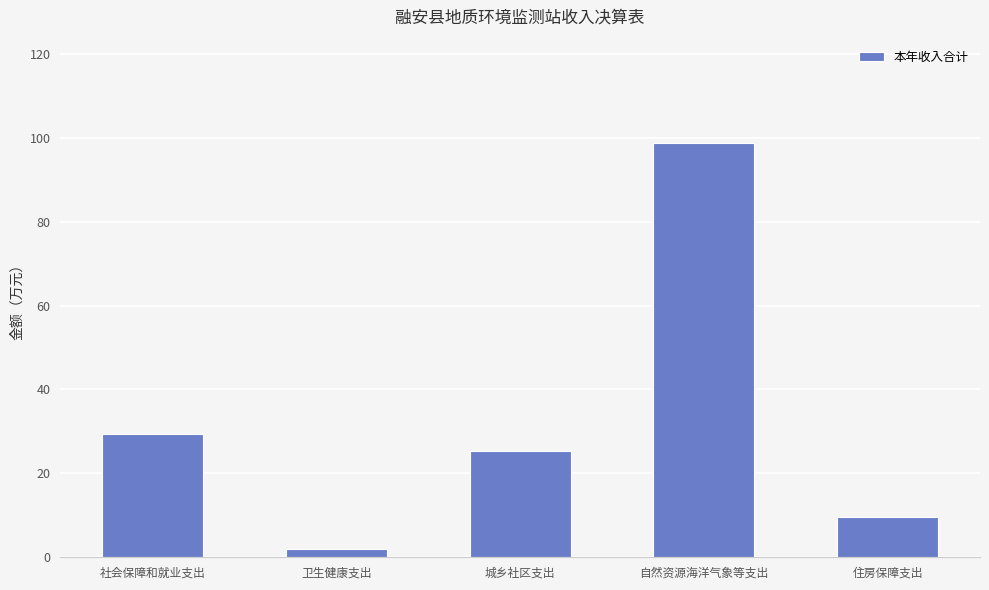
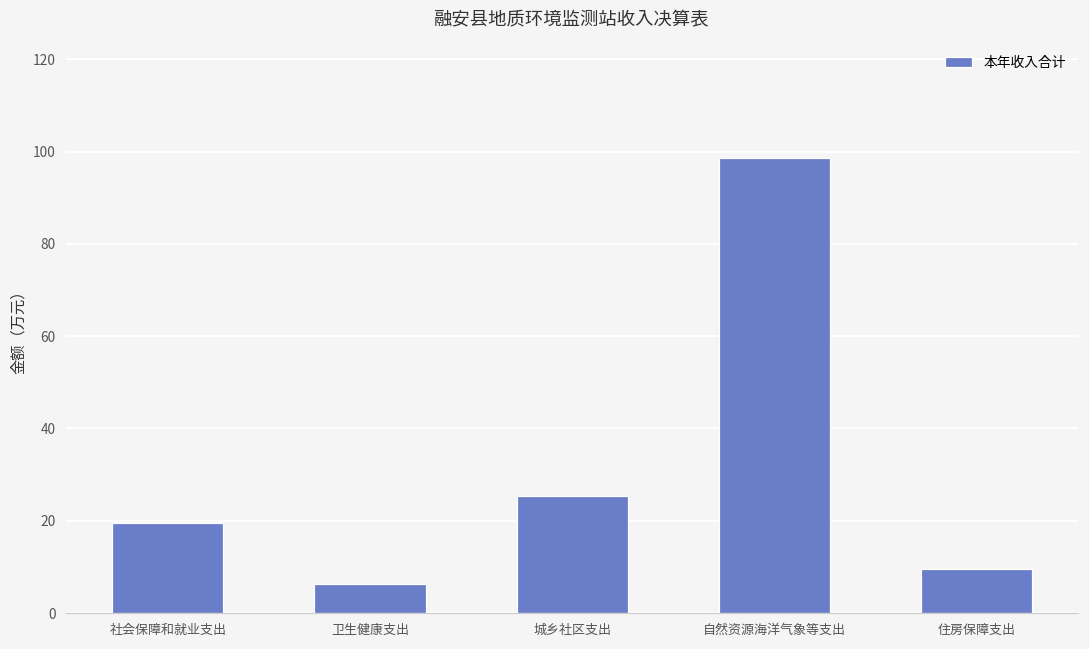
  {
-   "社会保障和就业支出": 29,
-   "卫生健康支出": 2,
+   "社会保障和就业支出": 20,
+   "卫生健康支出": 6,
    "城乡社区支出": 25,
    "自然资源海洋气象等支出": 99,
    "住房保障支出": 10
  }
